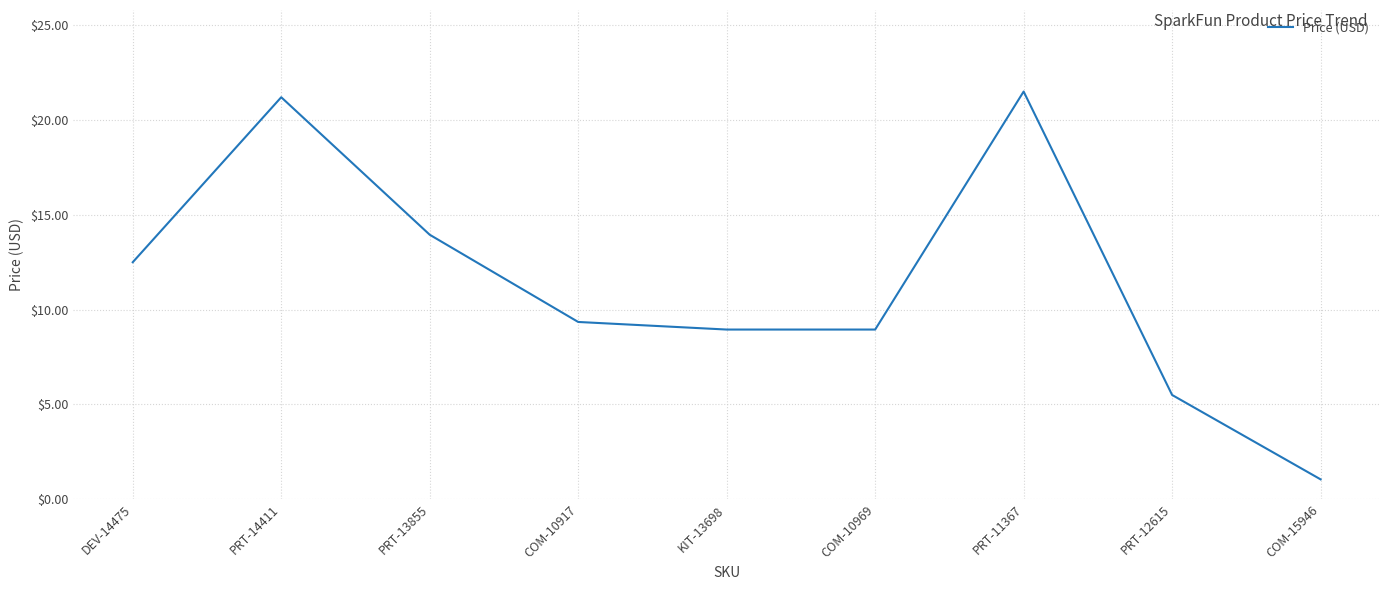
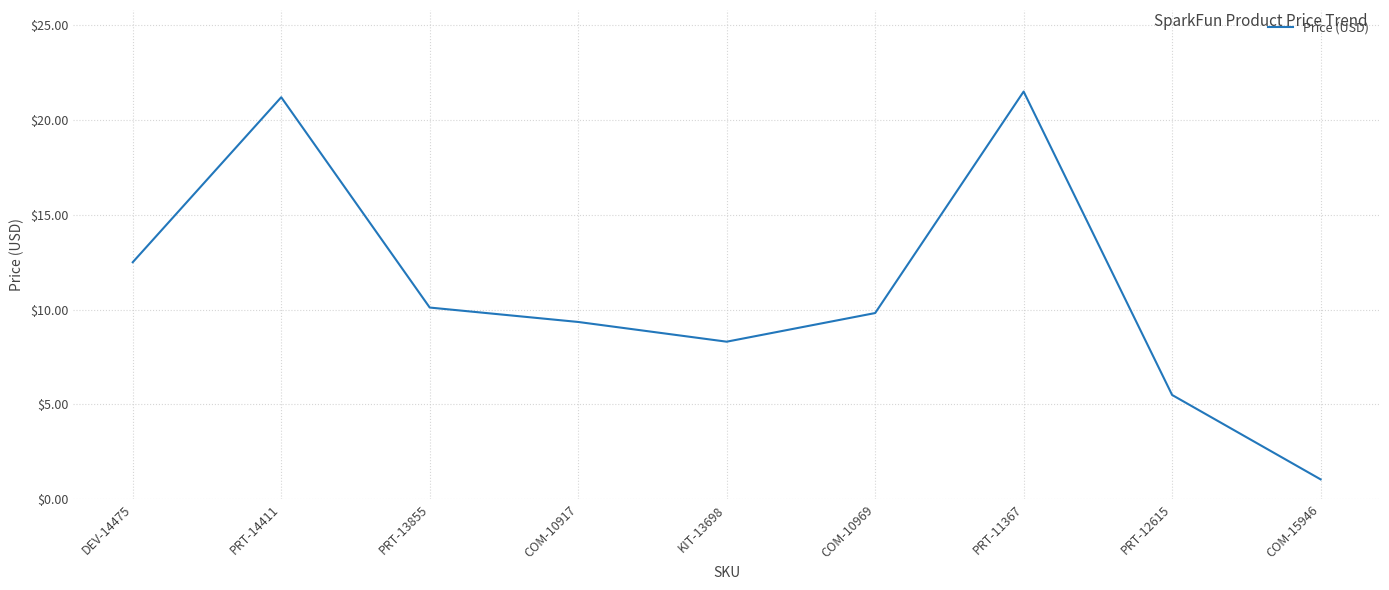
  {
    "DEV-14475": "$12.5",
    "PRT-14411": "$21.2",
-   "PRT-13855": "$14.0",
+   "PRT-13855": "$10.1",
    "COM-10917": "$9.4",
-   "KIT-13698": "$9.0",
-   "COM-10969": "$9.0",
+   "KIT-13698": "$8.3",
+   "COM-10969": "$9.8",
    "PRT-11367": "$21.5",
    "PRT-12615": "$5.5",
    "COM-15946": "$1.1"
  }
